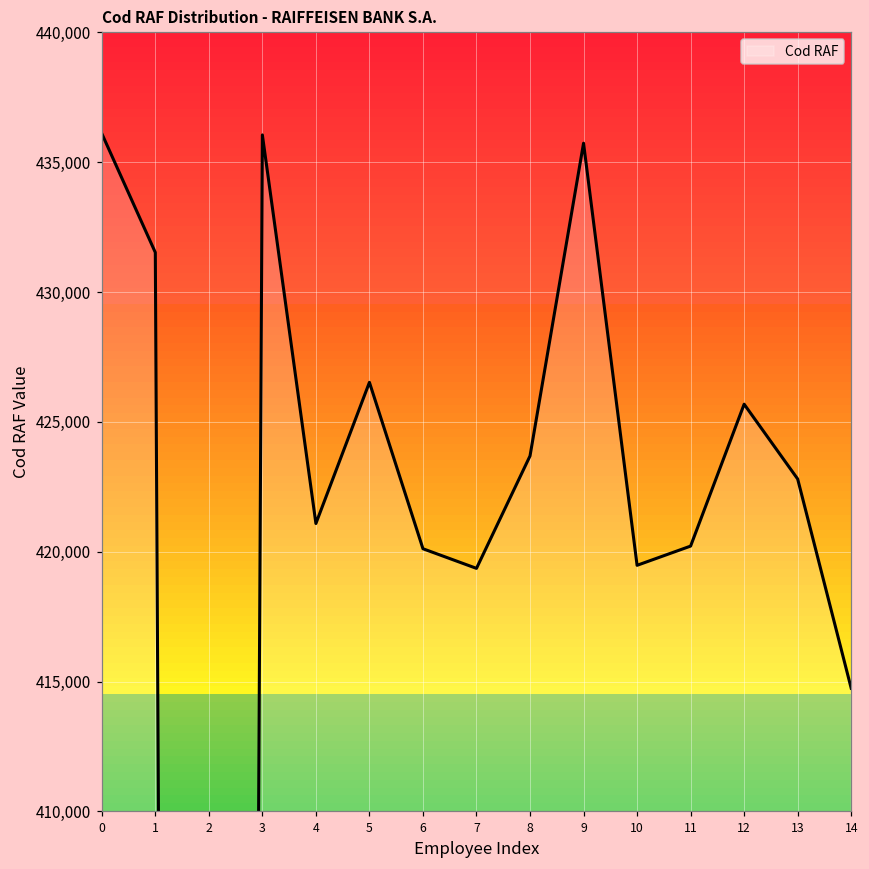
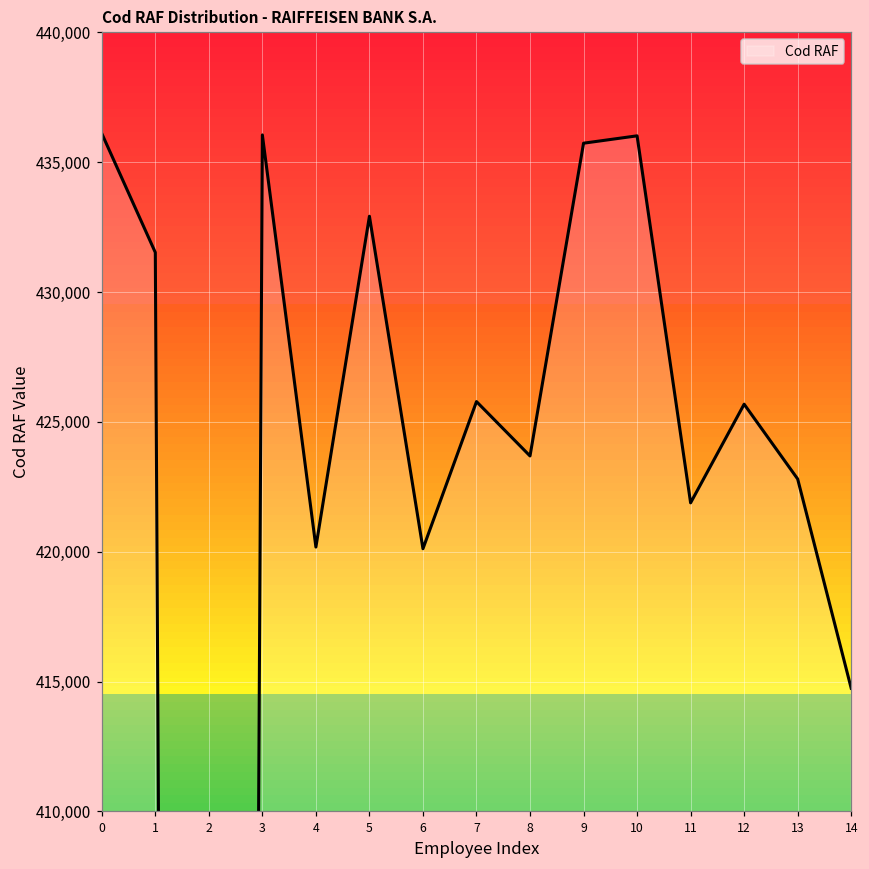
  {
    "0": "436,100",
    "1": "431,500",
    "3": "436,000",
-   "4": "421,100",
-   "5": "426,500",
+   "4": "420,200",
+   "5": "432,900",
    "6": "420,100",
-   "7": "419,400",
+   "7": "425,800",
    "8": "423,700",
    "9": "435,700",
-   "10": "419,500",
-   "11": "420,200",
+   "10": "436,000",
+   "11": "421,900",
    "12": "425,700",
    "13": "422,800",
    "14": "414,700"
  }
